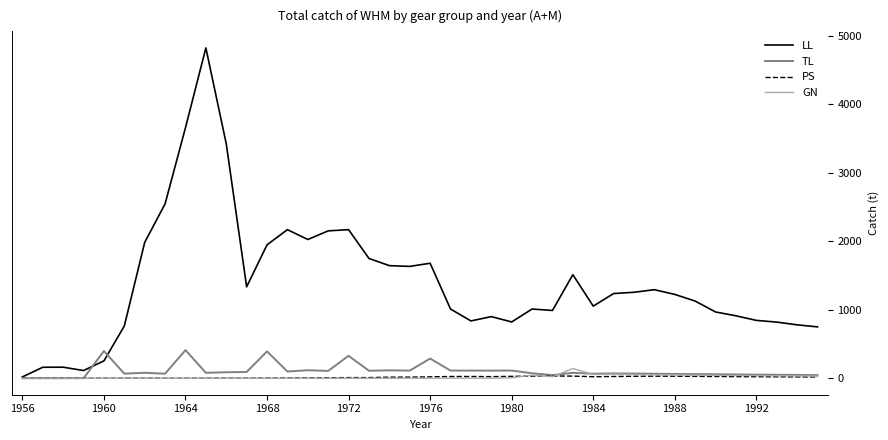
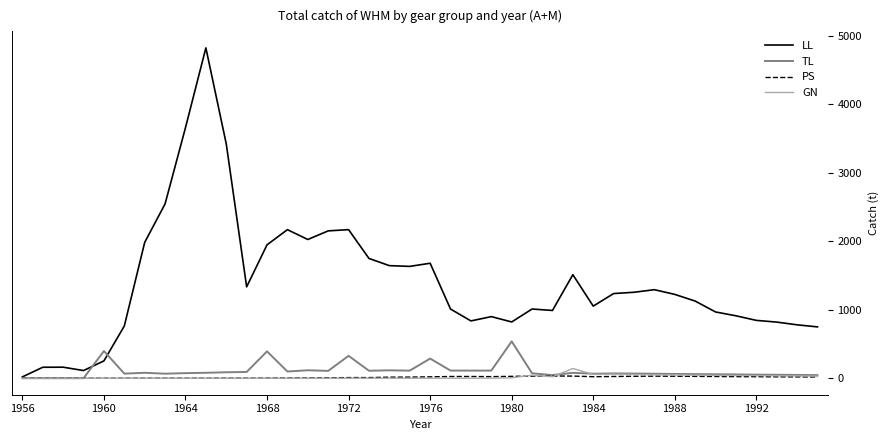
  {
    "TL": {
      "1960": 400,
-     "1964": 400,
+     "1964": 100,
      "1968": 400,
      "1972": 300,
      "1976": 300,
-     "1980": 100
+     "1980": 500
    }
  }
